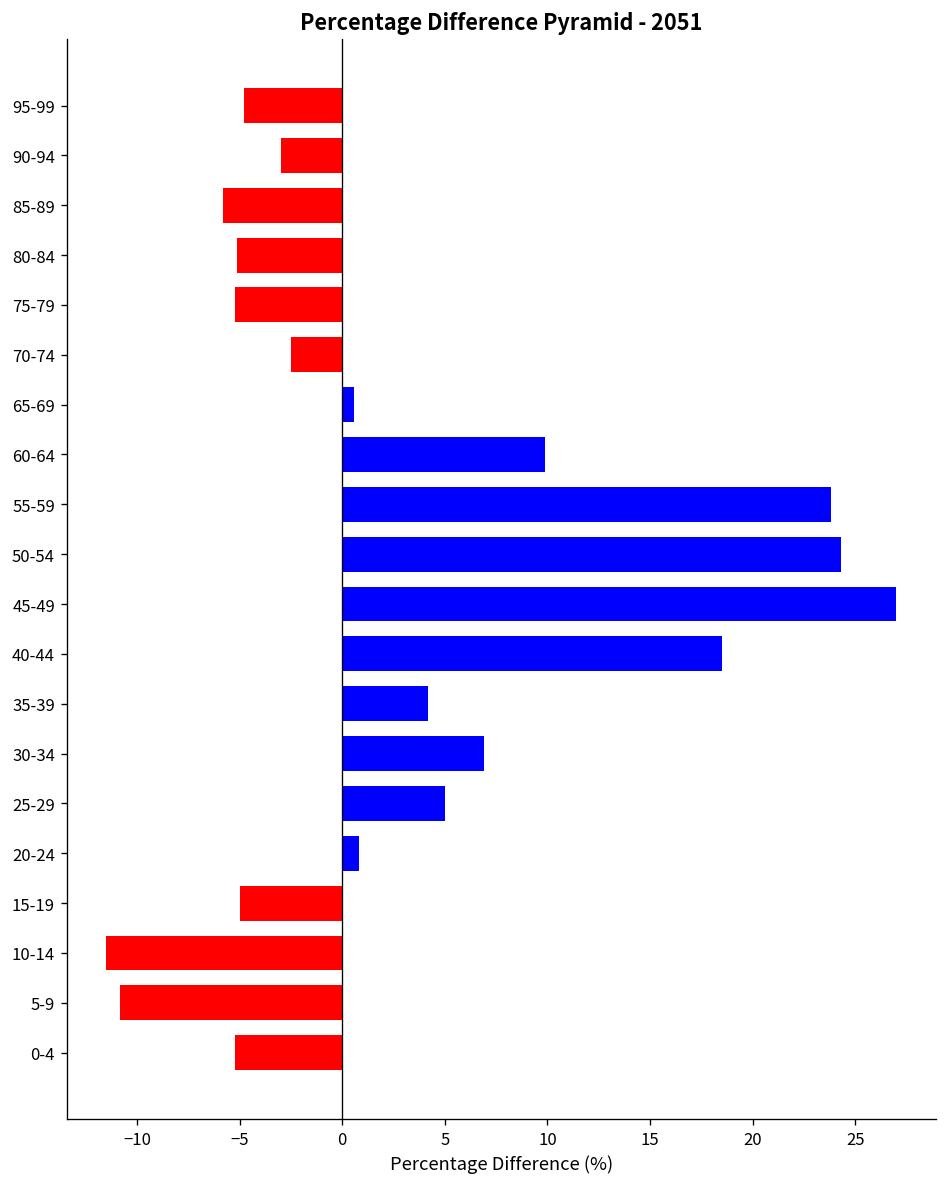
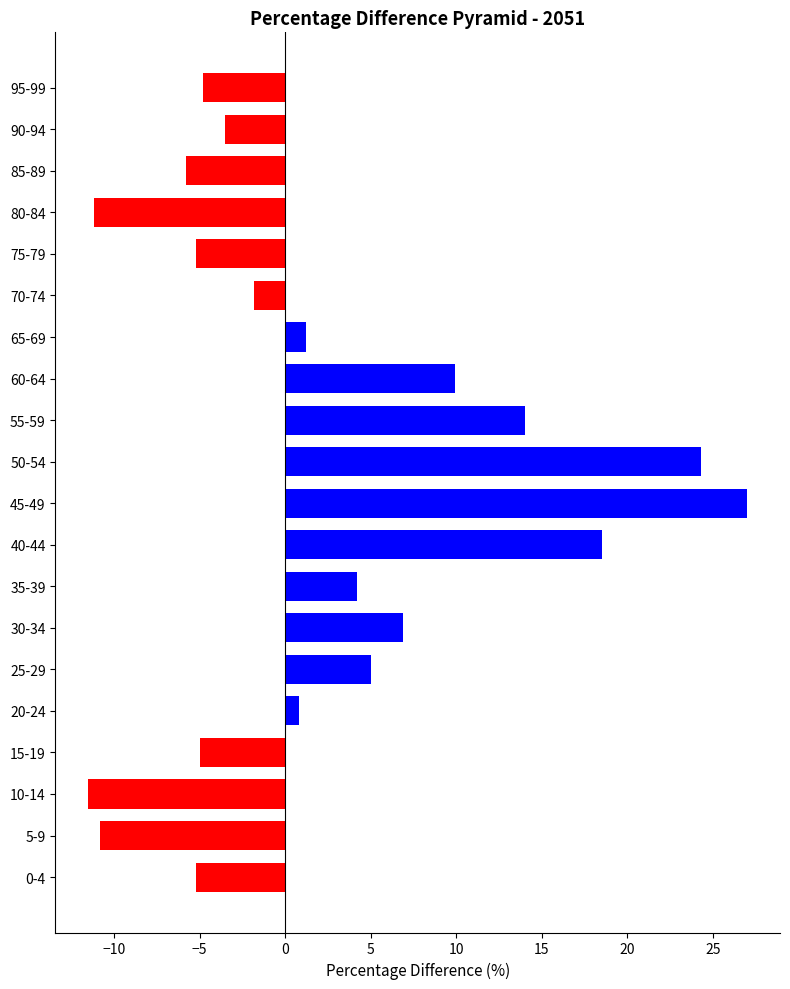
  {
    "95-99": -4.8,
-   "90-94": -3.0,
+   "90-94": -3.5,
    "85-89": -5.8,
-   "80-84": -5.1,
+   "80-84": -11.2,
    "75-79": -5.2,
-   "70-74": -2.5,
-   "65-69": 0.6,
+   "70-74": -1.8,
+   "65-69": 1.2,
    "60-64": 9.9,
-   "55-59": 23.8,
+   "55-59": 14.0,
    "50-54": 24.3,
    "45-49": 27.0,
    "40-44": 18.5,
    "35-39": 4.2,
    "30-34": 6.9,
    "25-29": 5.0,
    "20-24": 0.8,
    "15-19": -5.0,
    "10-14": -11.5,
    "5-9": -10.8,
    "0-4": -5.2
  }
